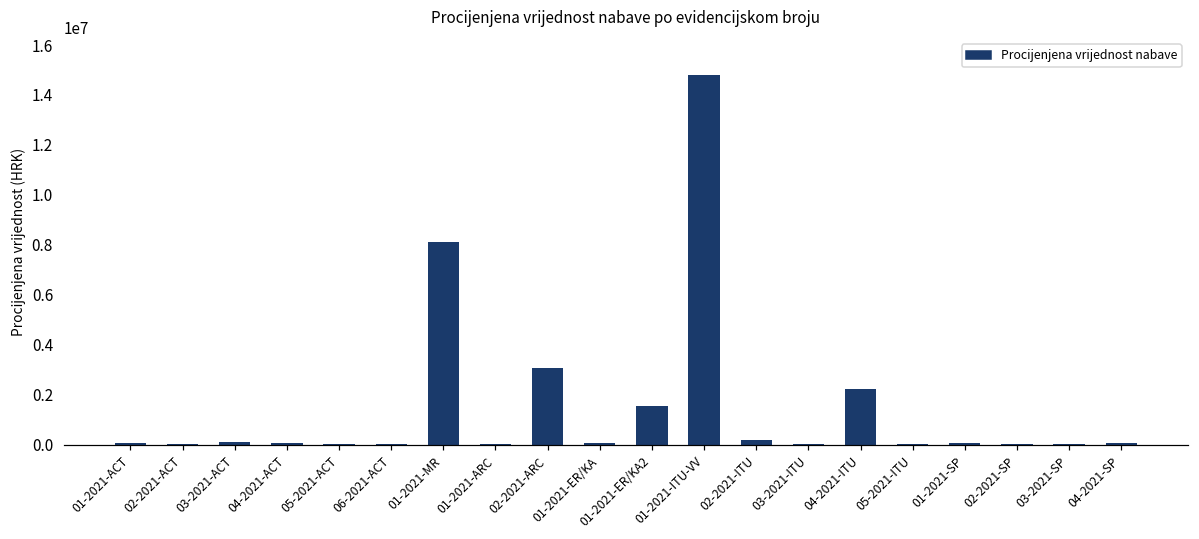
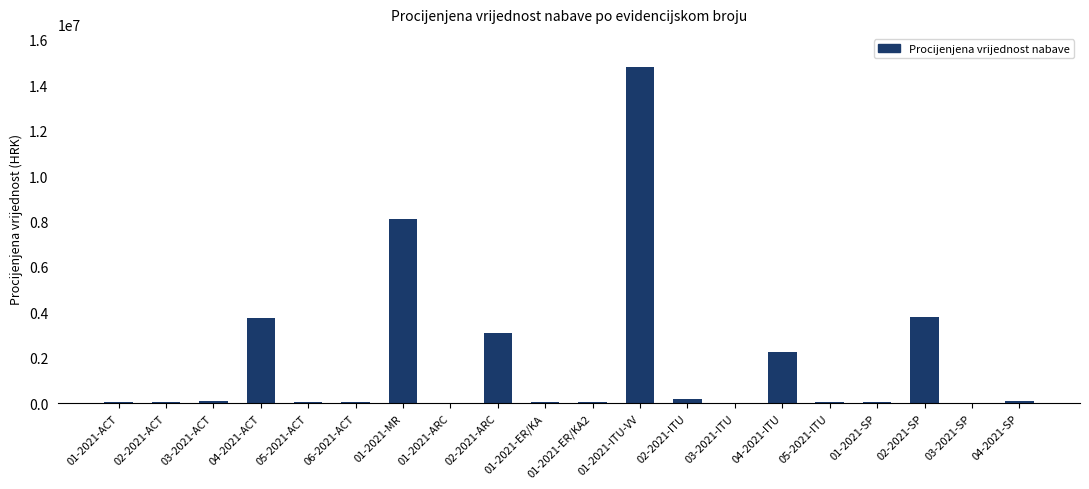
  {
-   "04-2021-ACT": 100000,
+   "04-2021-ACT": 3800000,
    "01-2021-MR": 8100000,
    "02-2021-ARC": 3100000,
-   "01-2021-ER/KA2": 1600000,
+   "01-2021-ER/KA2": 0,
    "01-2021-ITU-VV": 14800000,
    "02-2021-ITU": 200000,
    "04-2021-ITU": 2200000,
-   "02-2021-SP": 0
+   "02-2021-SP": 3800000
  }
